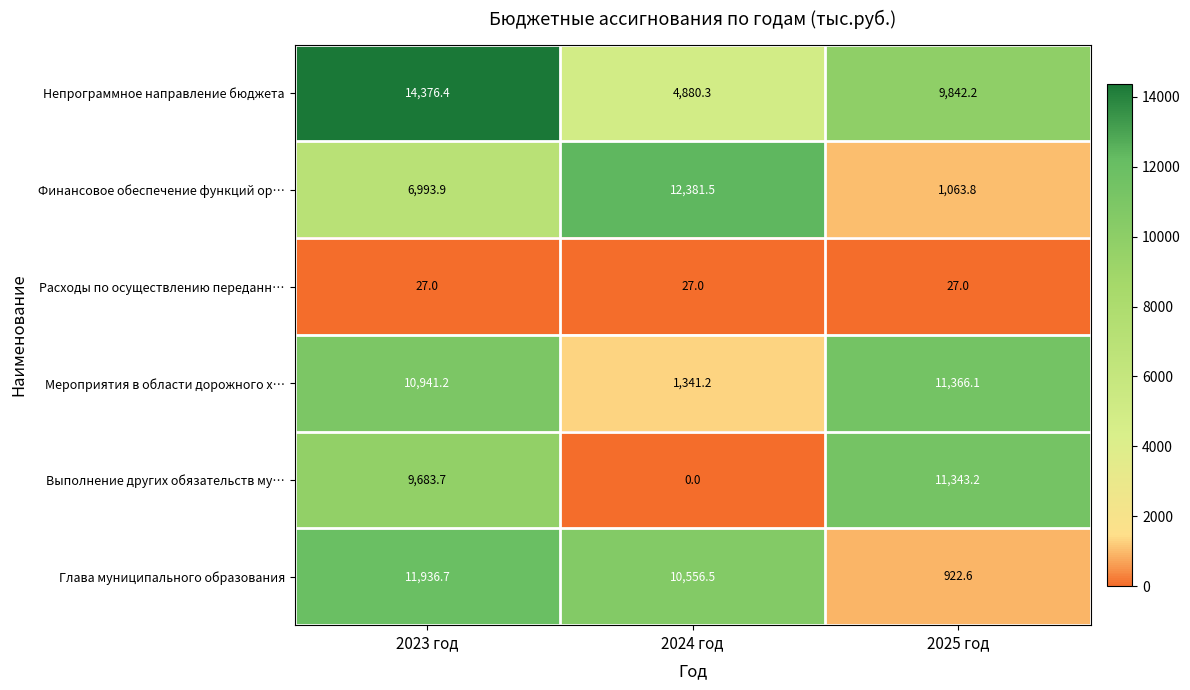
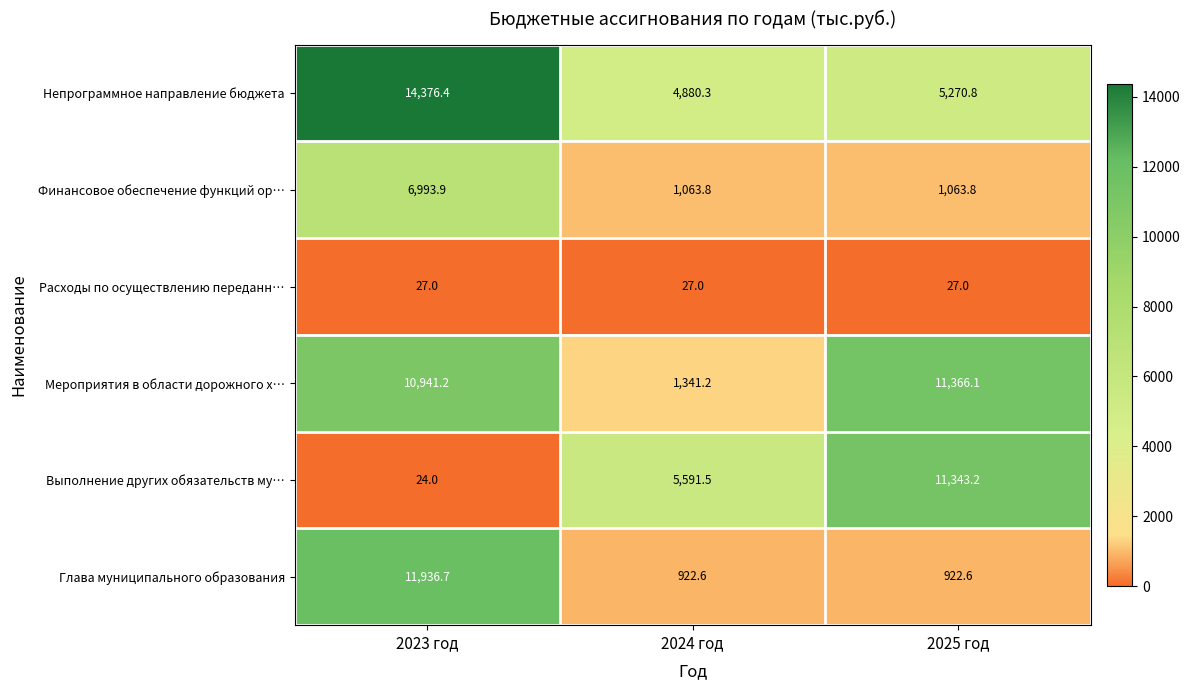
  {
    "Непрограммное направление бюджета": {
      "2023 год": "14,376.4",
      "2024 год": "4,880.3",
-     "2025 год": "9,842.2"
+     "2025 год": "5,270.8"
    },
    "Финансовое обеспечение функций ор…": {
      "2023 год": "6,993.9",
-     "2024 год": "12,381.5",
+     "2024 год": "1,063.8",
      "2025 год": "1,063.8"
    },
    "Расходы по осуществлению переданн…": {
      "2023 год": "27.0",
      "2024 год": "27.0",
      "2025 год": "27.0"
    },
    "Мероприятия в области дорожного х…": {
      "2023 год": "10,941.2",
      "2024 год": "1,341.2",
      "2025 год": "11,366.1"
    },
    "Выполнение других обязательств му…": {
-     "2023 год": "9,683.7",
-     "2024 год": "0.0",
+     "2023 год": "24.0",
+     "2024 год": "5,591.5",
      "2025 год": "11,343.2"
    },
    "Глава муниципального образования": {
      "2023 год": "11,936.7",
-     "2024 год": "10,556.5",
+     "2024 год": "922.6",
      "2025 год": "922.6"
    }
  }
